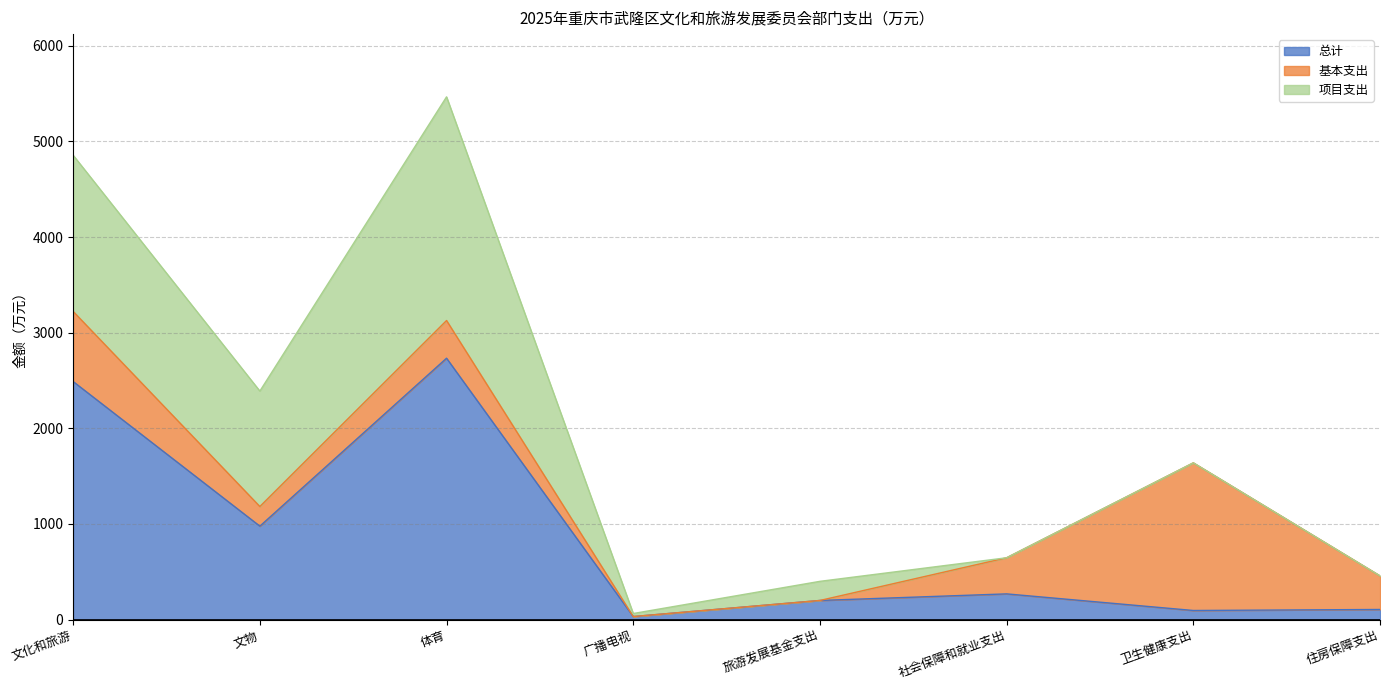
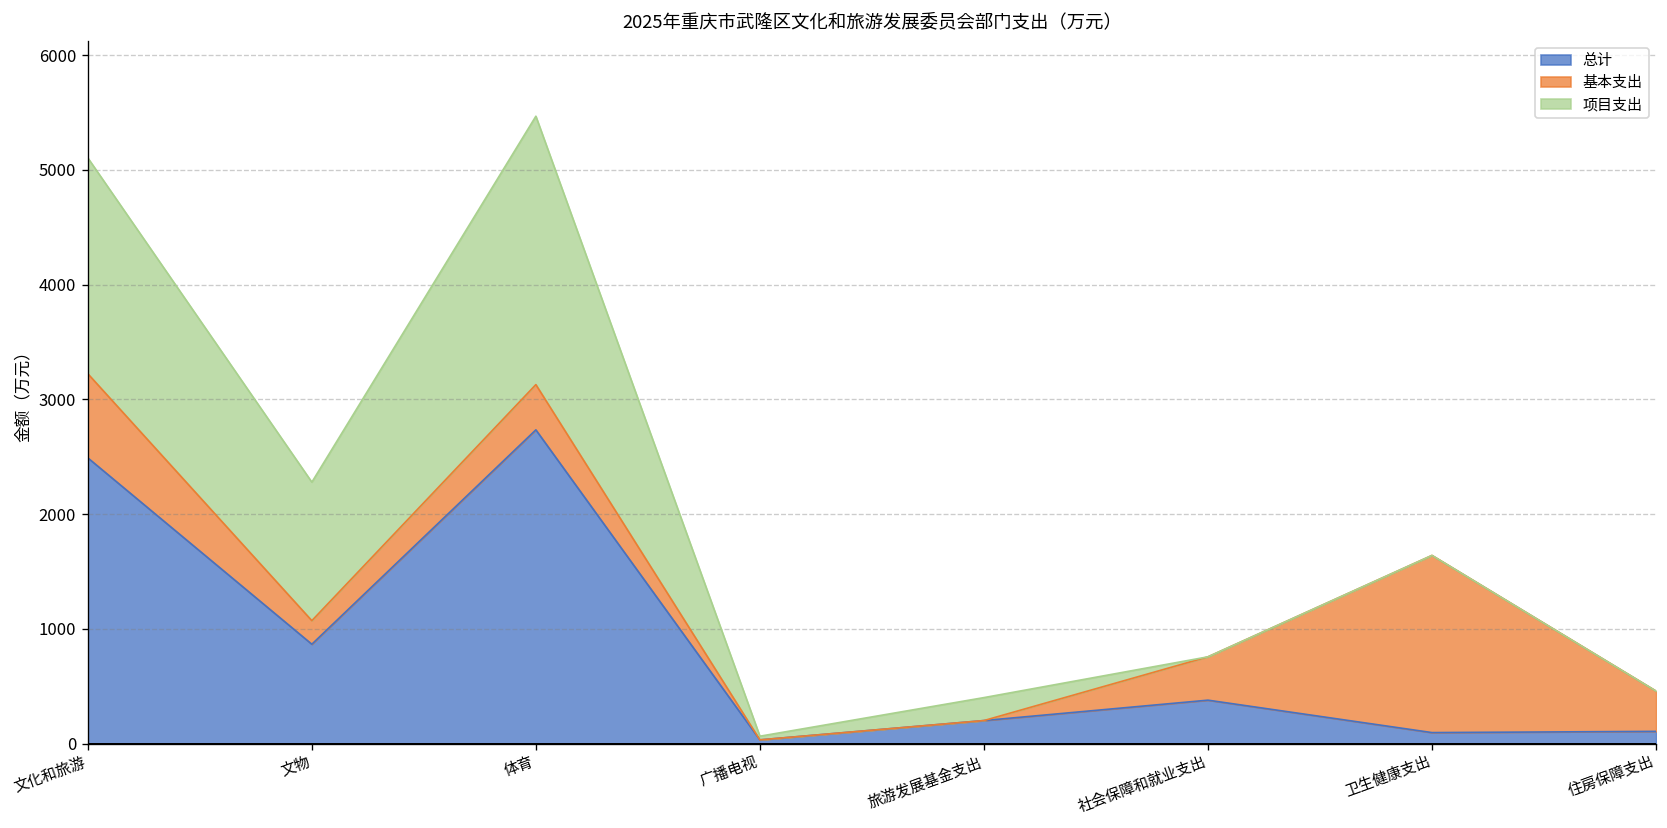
  {
    "总计": {
      "文化和旅游": 2500,
-     "文物": 1000,
+     "文物": 900,
      "体育": 2700,
-     "社会保障和就业支出": 300,
+     "社会保障和就业支出": 400,
      "卫生健康支出": 100,
      "住房保障支出": 100
    },
    "基本支出": {
      "文化和旅游": 700,
      "文物": 200,
      "体育": 400
    },
    "项目支出": {
-     "文化和旅游": 1600,
+     "文化和旅游": 1900,
      "文物": 1200,
      "体育": 2300,
      "广播电视": 0,
      "旅游发展基金支出": 200
    }
  }
